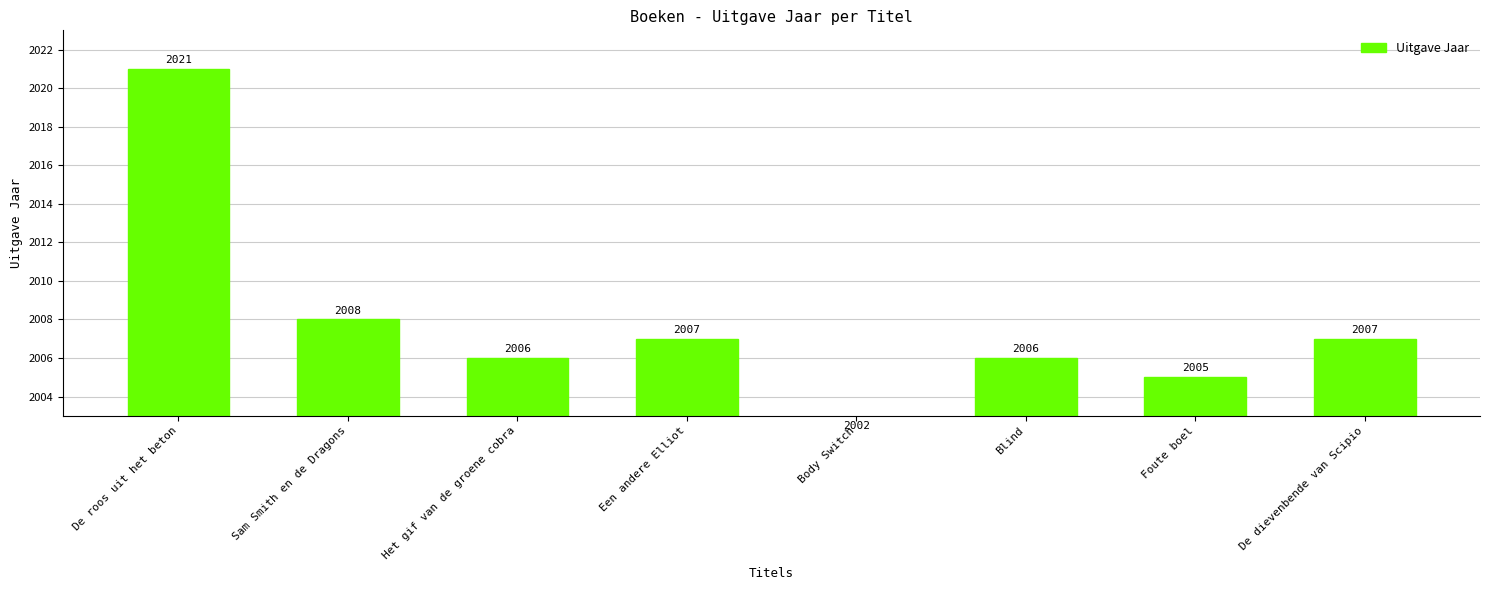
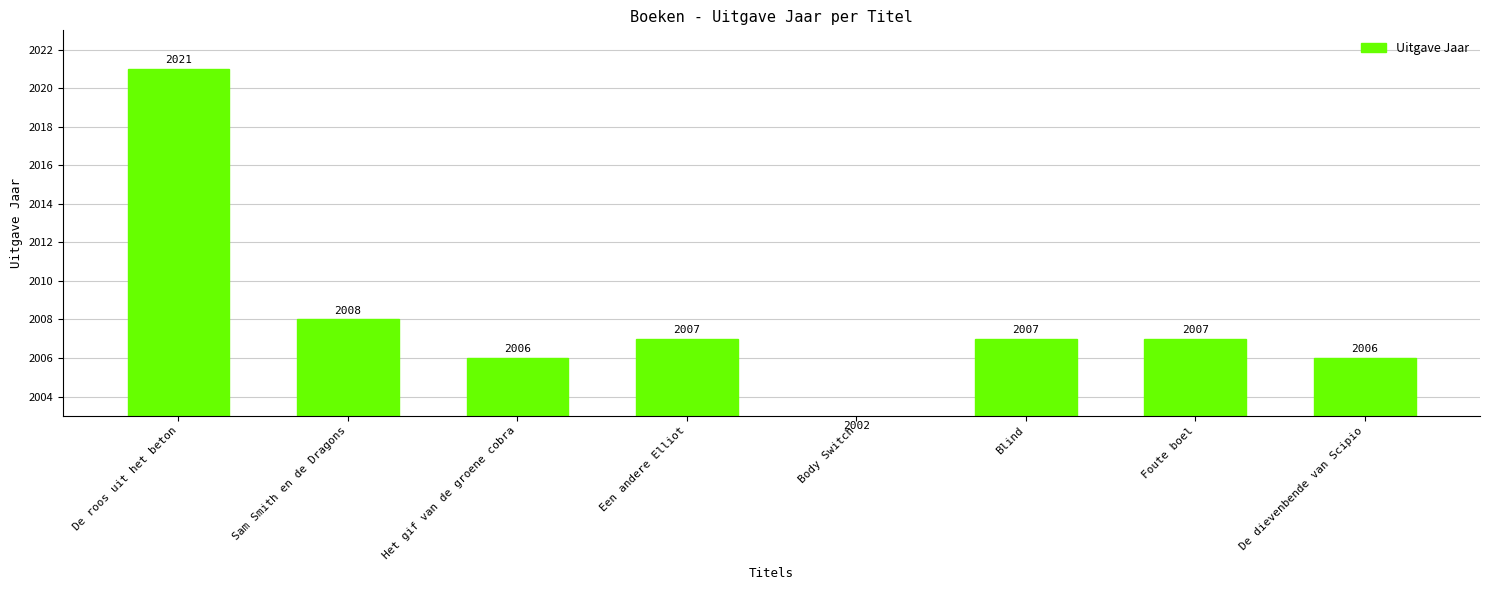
  {
    "De roos uit het beton": 2021,
    "Sam Smith en de Dragons": 2008,
    "Het gif van de groene cobra": 2006,
    "Een andere Elliot": 2007,
-   "Blind": 2006,
-   "Foute boel": 2005,
-   "De dievenbende van Scipio": 2007
+   "Blind": 2007,
+   "Foute boel": 2007,
+   "De dievenbende van Scipio": 2006
  }
